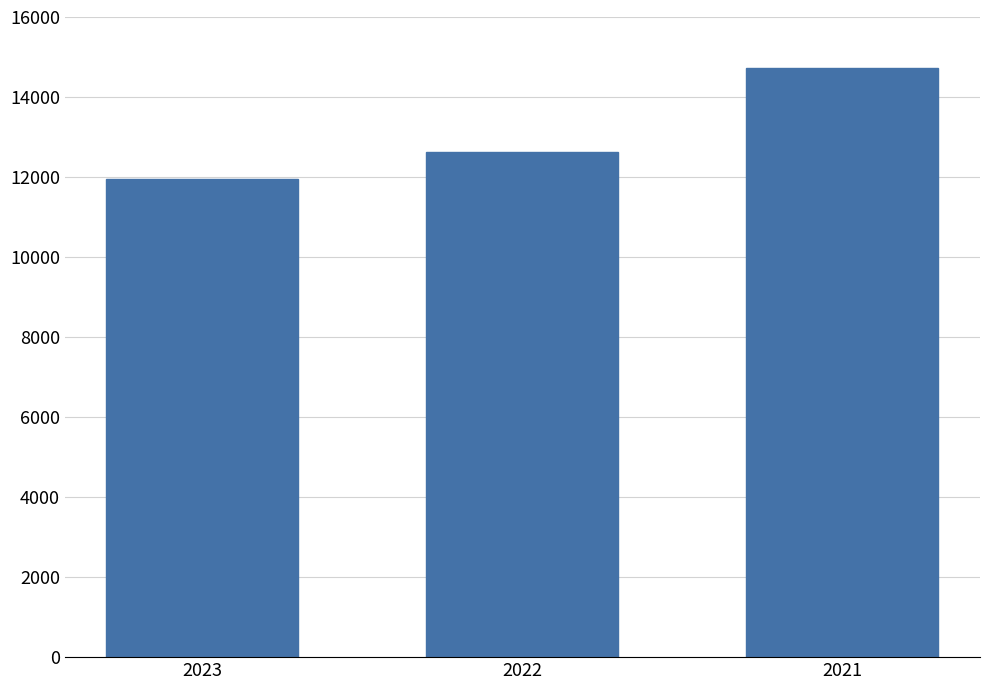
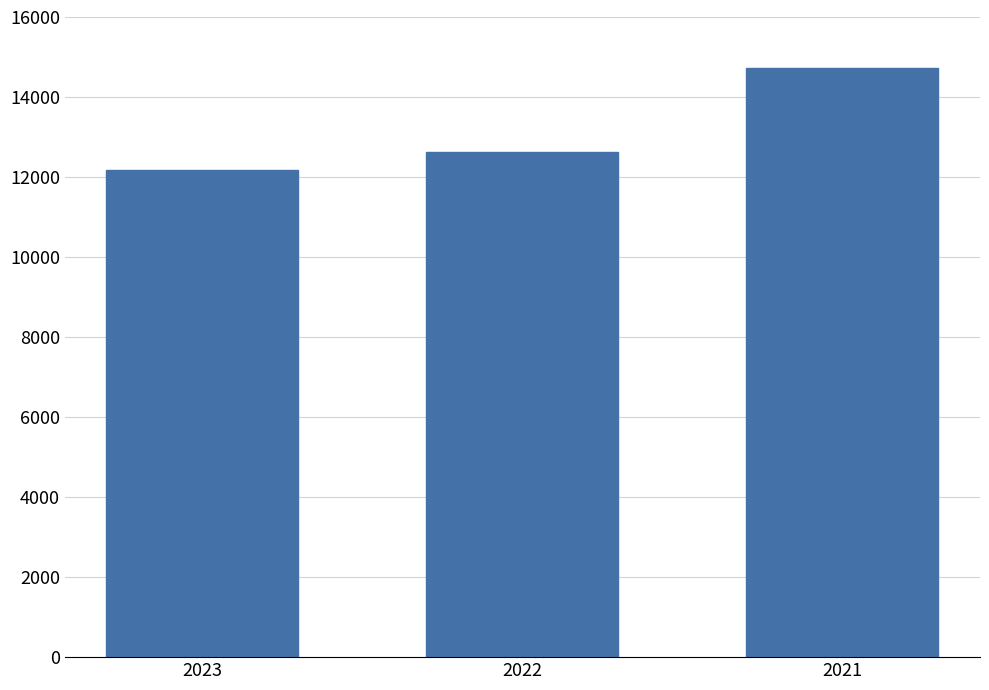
  {
-   "2023": 12000,
+   "2023": 12200,
    "2022": 12600,
    "2021": 14700
  }
